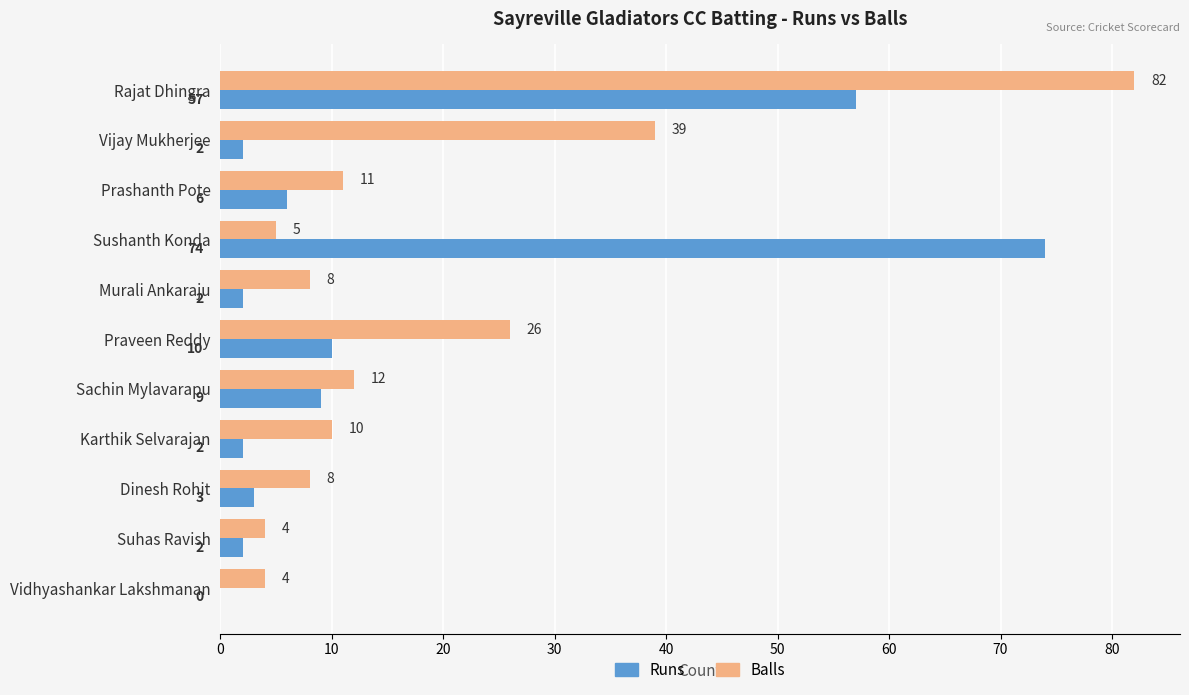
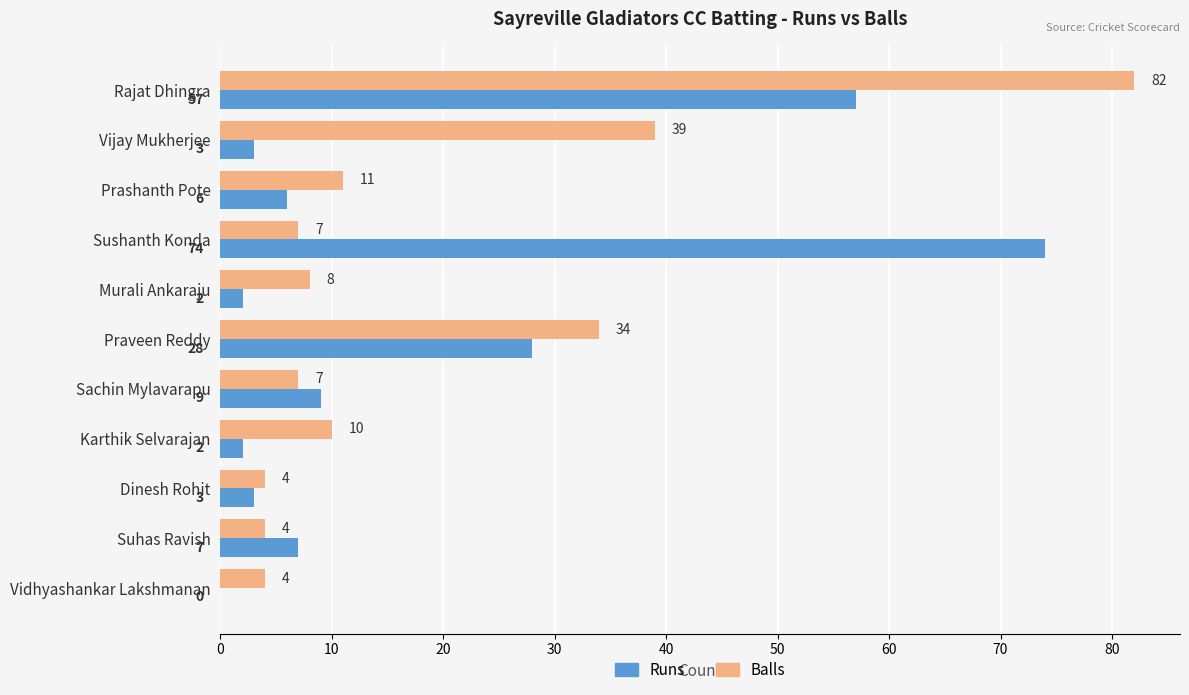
  {
    "Runs": {
-     "Vijay Mukherjee": 2,
-     "Praveen Reddy": 10,
-     "Suhas Ravish": 2,
+     "Vijay Mukherjee": 3,
+     "Praveen Reddy": 28,
+     "Suhas Ravish": 7,
      "Vidhyashankar Lakshmanan": 0
    },
    "Balls": {
      "Rajat Dhingra": 82,
      "Vijay Mukherjee": 39,
      "Prashanth Pote": 11,
-     "Sushanth Konda": 5,
+     "Sushanth Konda": 7,
      "Murali Ankaraju": 8,
-     "Praveen Reddy": 26,
-     "Sachin Mylavarapu": 12,
+     "Praveen Reddy": 34,
+     "Sachin Mylavarapu": 7,
      "Karthik Selvarajan": 10,
-     "Dinesh Rohit": 8,
+     "Dinesh Rohit": 4,
      "Suhas Ravish": 4,
      "Vidhyashankar Lakshmanan": 4
    }
  }
